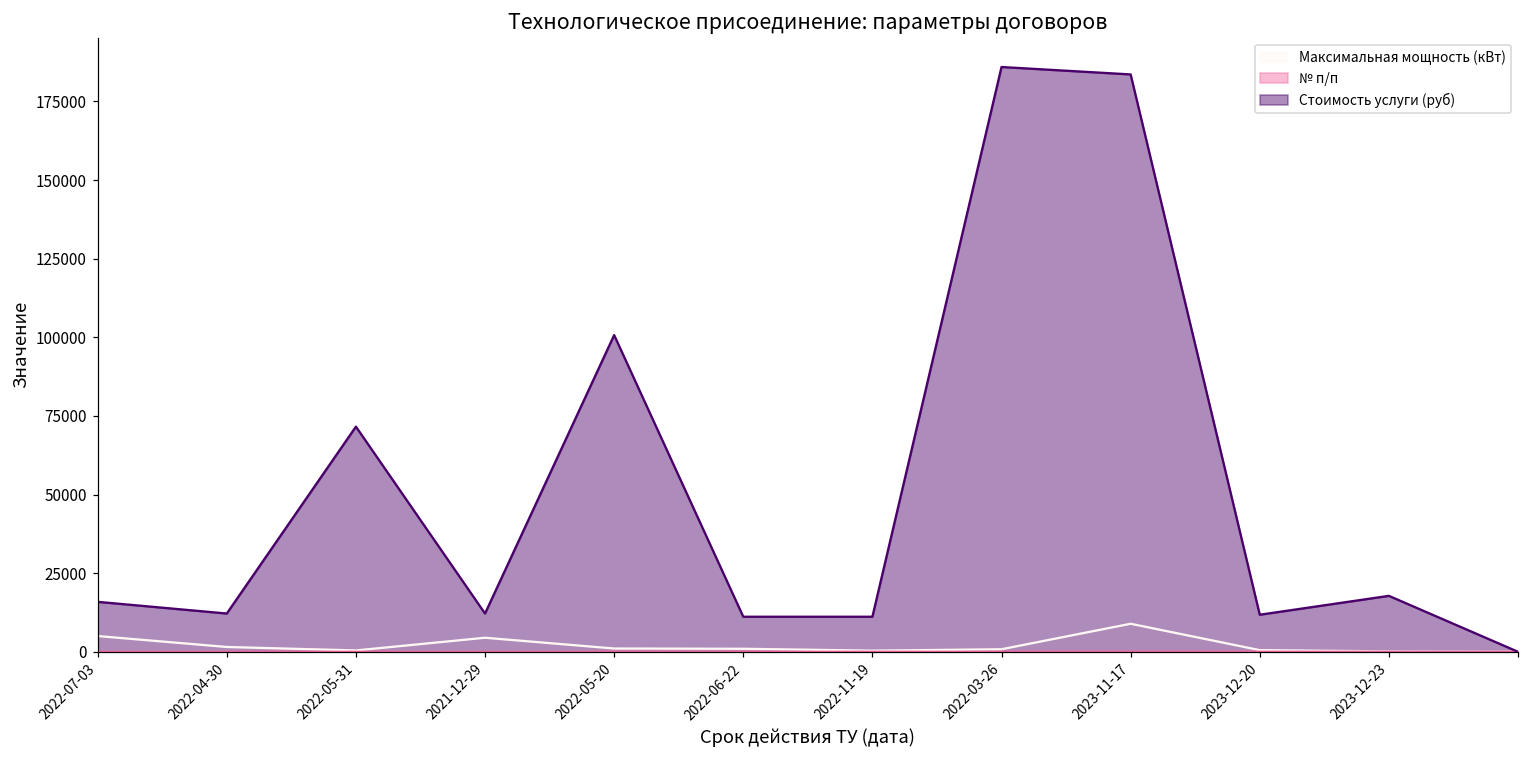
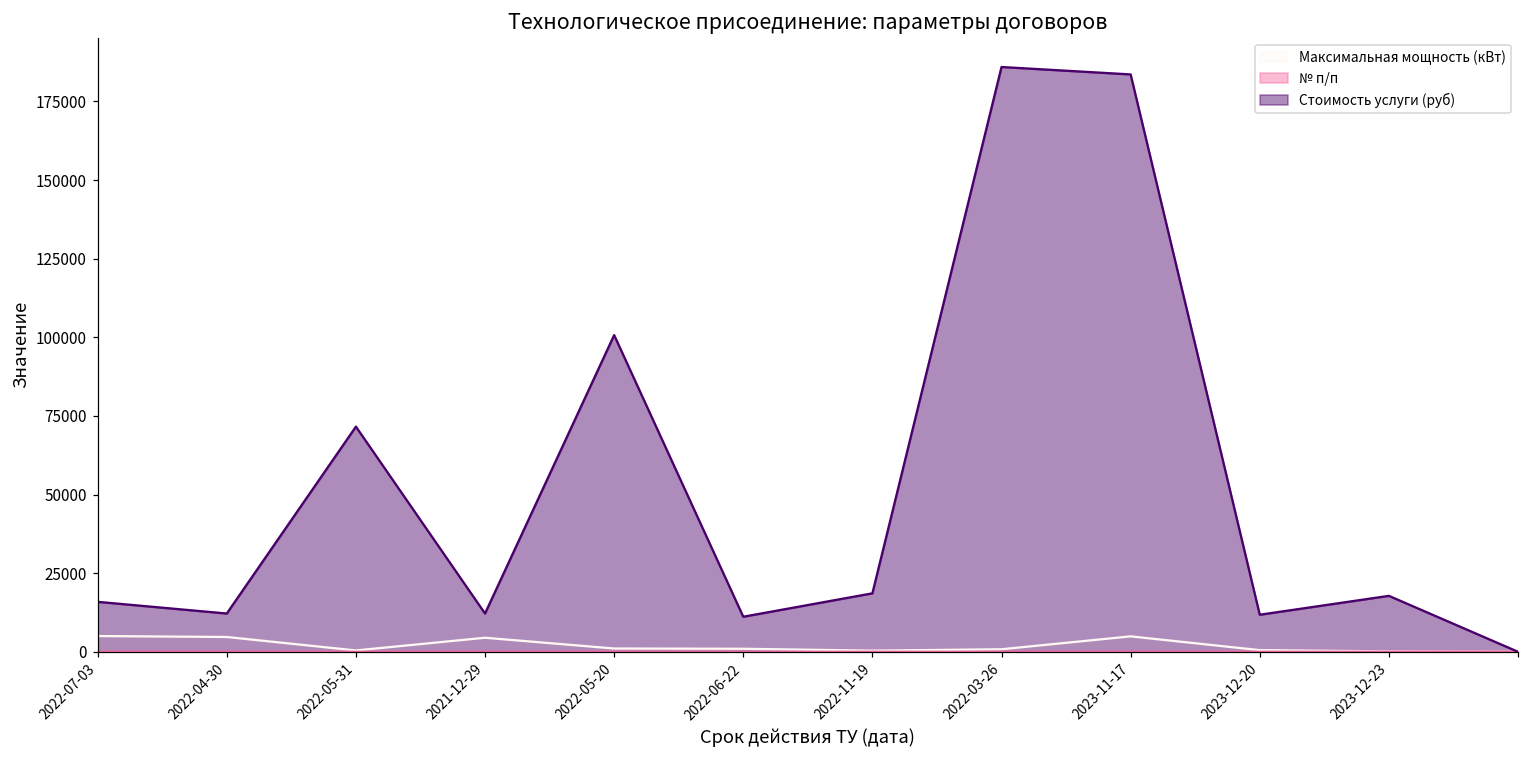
  {
    "Максимальная мощность (кВт)": {
      "2022-07-03": 5000,
-     "2022-04-30": 2000,
+     "2022-04-30": 5000,
      "2021-12-29": 4000,
      "2022-05-20": 1000,
      "2022-06-22": 1000,
-     "2023-11-17": 9000
+     "2023-11-17": 5000
    },
    "№ п/п": {
      "2022-07-03": 0,
      "2022-04-30": 0,
      "2021-12-29": 0,
      "2022-05-20": 0,
      "2022-06-22": 0,
      "2023-11-17": 0
    },
    "Стоимость услуги (руб)": {
      "2022-07-03": 16000,
      "2022-04-30": 12000,
      "2022-05-31": 72000,
      "2021-12-29": 12000,
      "2022-05-20": 101000,
      "2022-06-22": 11000,
-     "2022-11-19": 11000,
+     "2022-11-19": 19000,
      "2022-03-26": 186000,
      "2023-11-17": 184000,
      "2023-12-20": 12000,
      "2023-12-23": 18000
    }
  }
